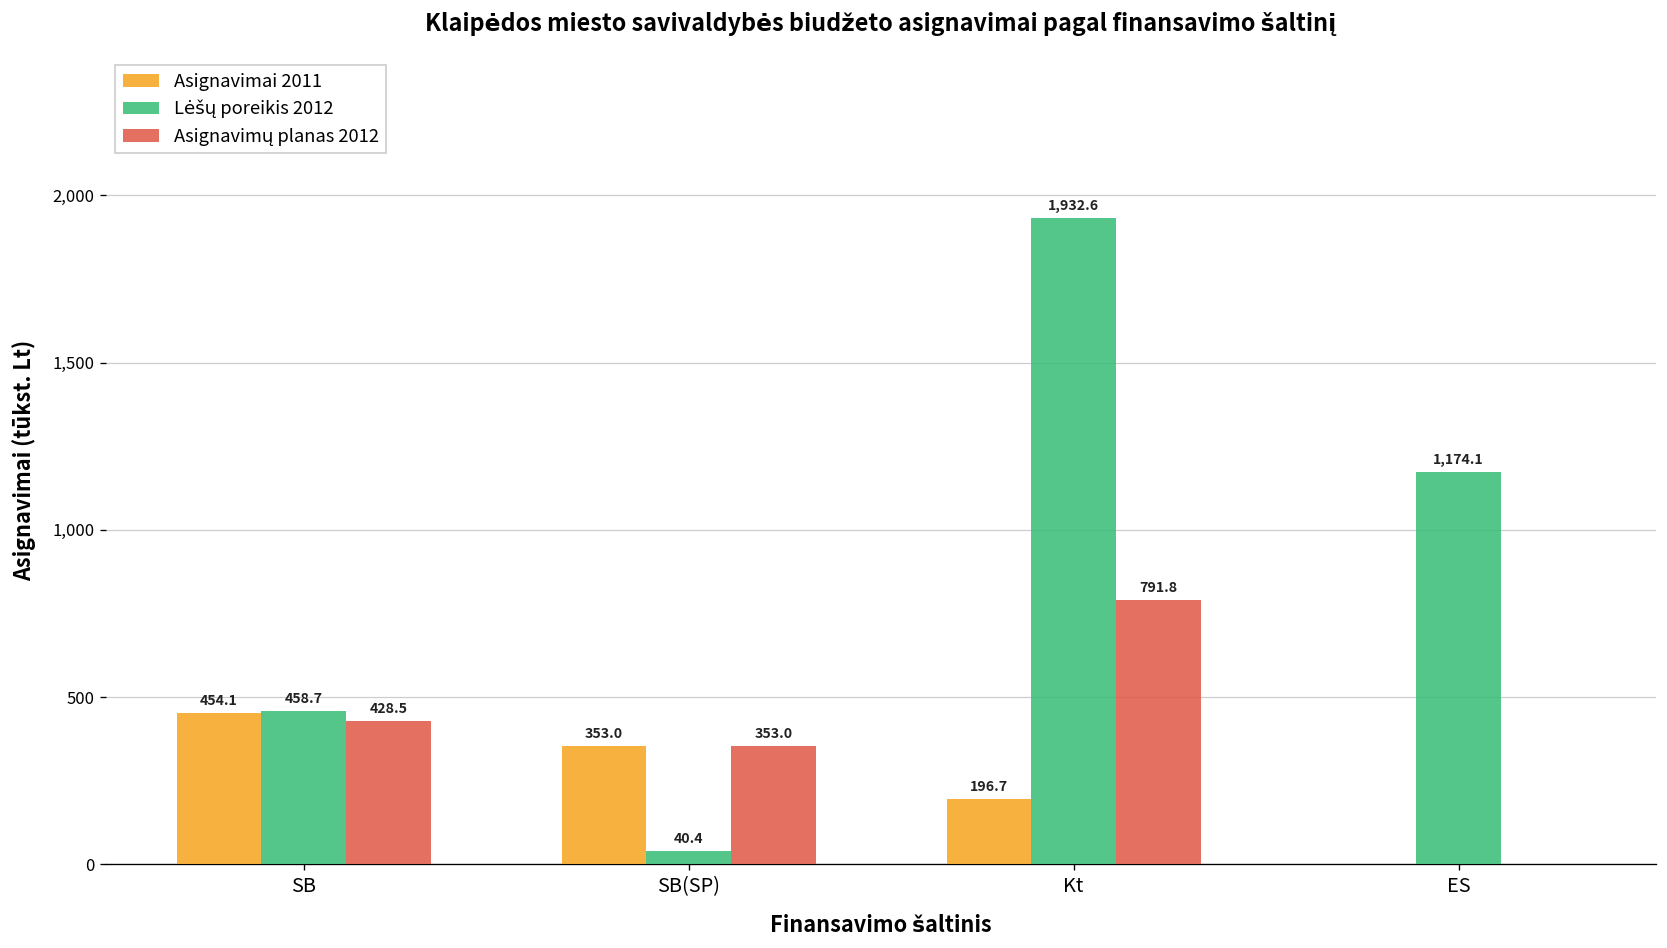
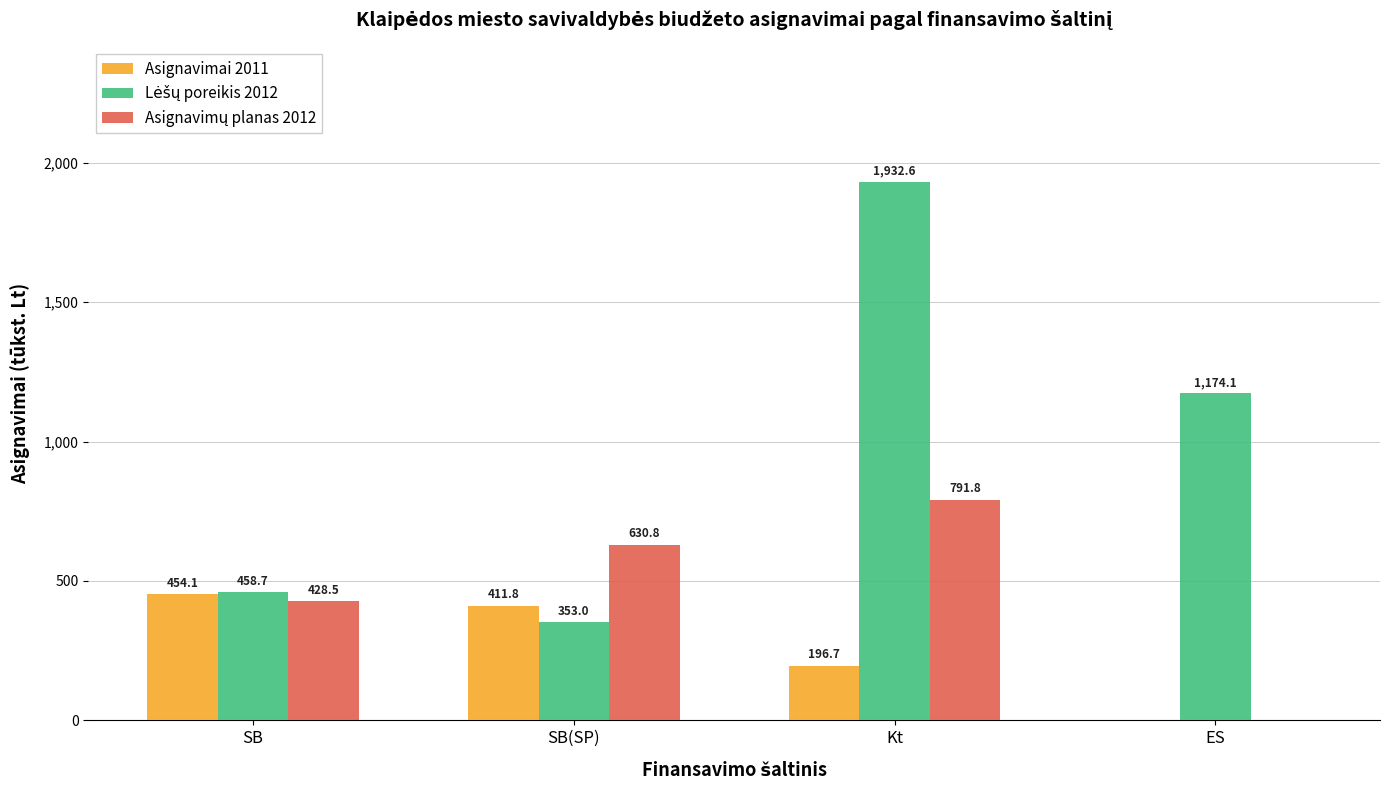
  {
    "Asignavimai 2011": {
      "SB": "454.1",
-     "SB(SP)": "353.0",
+     "SB(SP)": "411.8",
      "Kt": "196.7"
    },
    "Lėšų poreikis 2012": {
      "SB": "458.7",
-     "SB(SP)": "40.4",
+     "SB(SP)": "353.0",
      "Kt": "1,932.6",
      "ES": "1,174.1"
    },
    "Asignavimų planas 2012": {
      "SB": "428.5",
-     "SB(SP)": "353.0",
+     "SB(SP)": "630.8",
      "Kt": "791.8"
    }
  }
